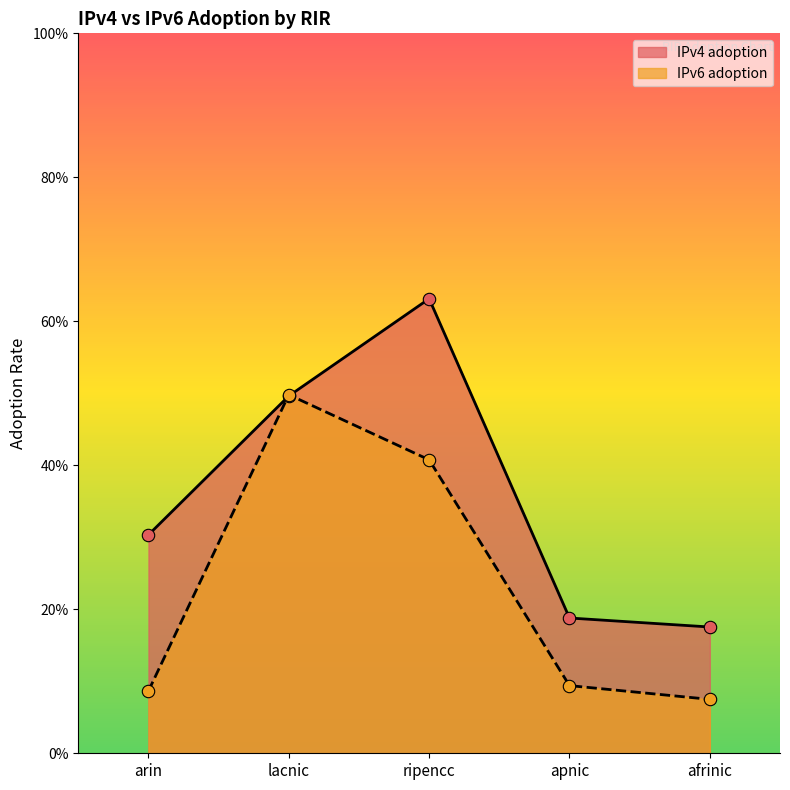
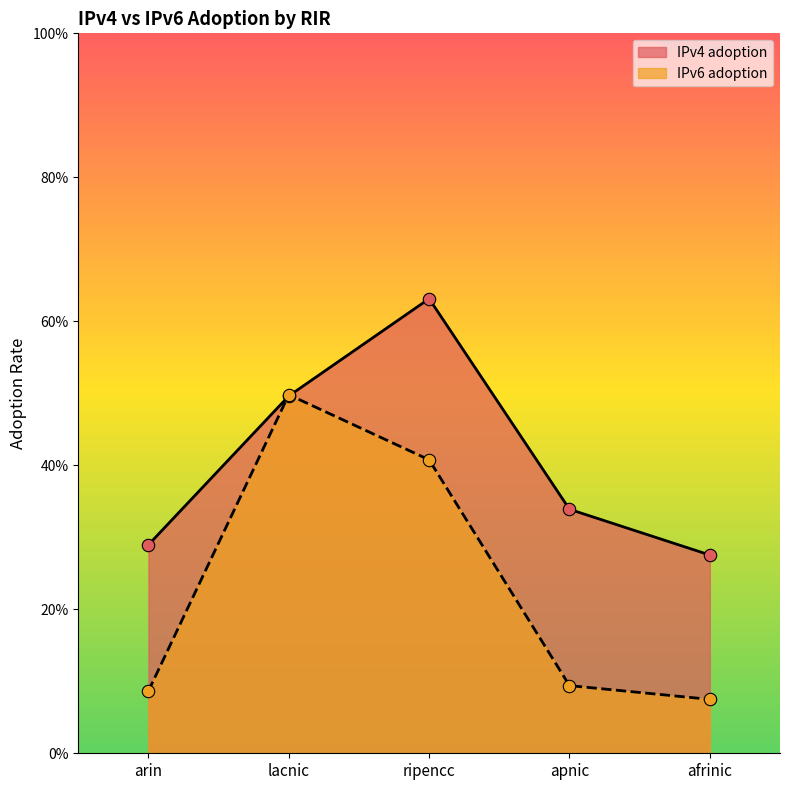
  {
    "IPv4 adoption": {
-     "arin": "30%",
+     "arin": "29%",
      "ripencc": "63%",
-     "apnic": "19%",
-     "afrinic": "18%"
+     "apnic": "34%",
+     "afrinic": "28%"
    },
    "IPv6 adoption": {
      "arin": "9%",
      "ripencc": "41%",
      "apnic": "9%",
      "afrinic": "7%"
    }
  }
